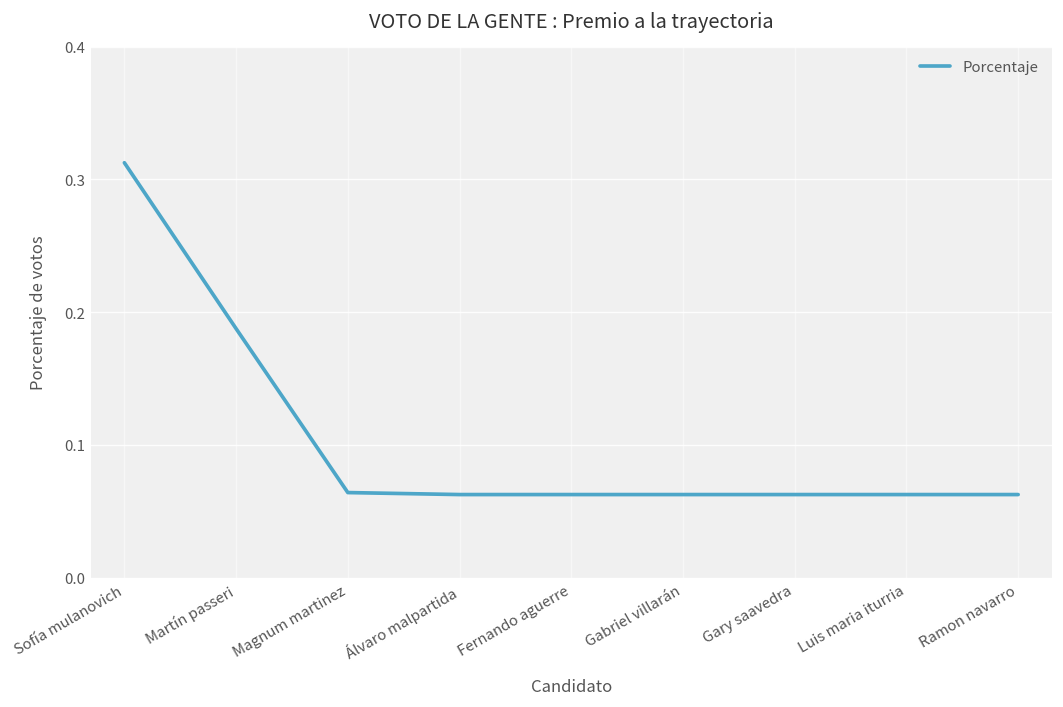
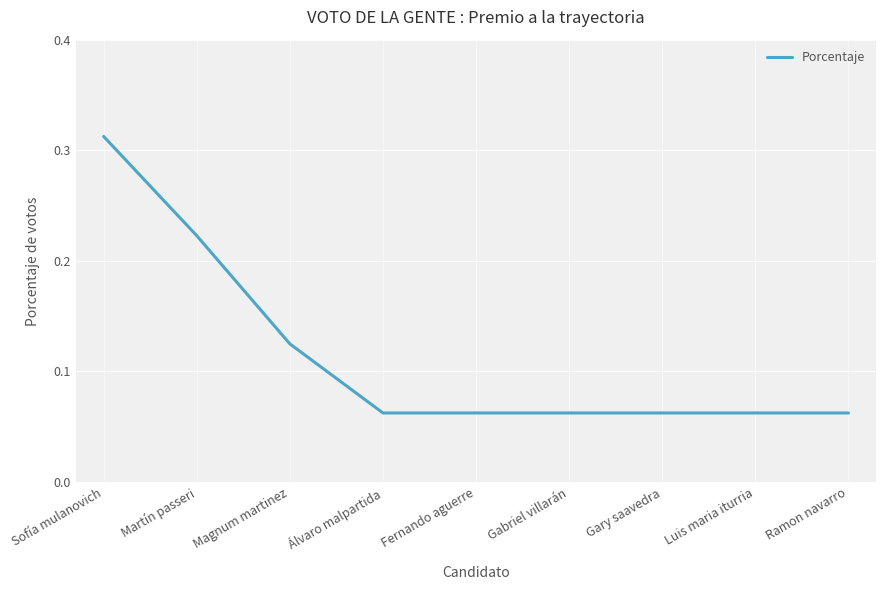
  {
    "Sofía mulanovich": 0.313,
-   "Martín passeri": 0.188,
-   "Magnum martinez": 0.064,
+   "Martín passeri": 0.223,
+   "Magnum martinez": 0.125,
    "Álvaro malpartida": 0.063,
    "Fernando aguerre": 0.063,
    "Gabriel villarán": 0.063,
    "Gary saavedra": 0.063,
    "Luis maria iturria": 0.063,
    "Ramon navarro": 0.063
  }
